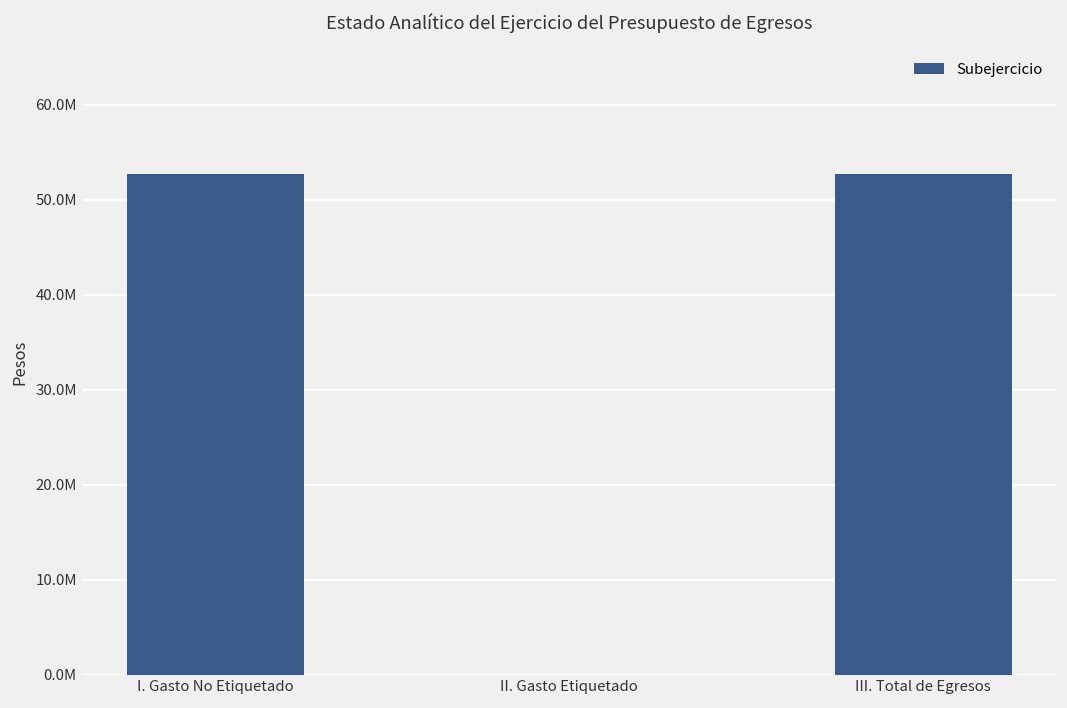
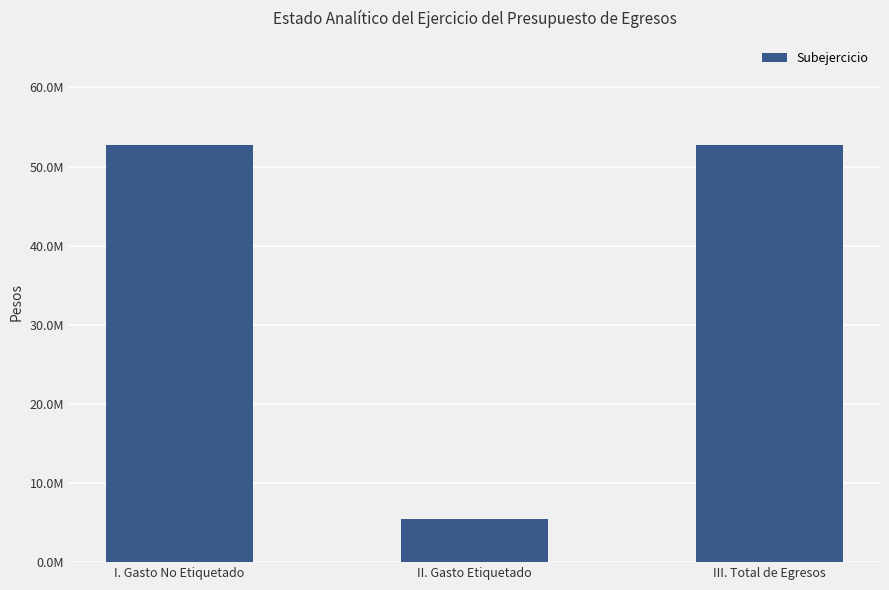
  {
    "I. Gasto No Etiquetado": 53000000,
-   "II. Gasto Etiquetado": 0,
+   "II. Gasto Etiquetado": 5000000,
    "III. Total de Egresos": 53000000
  }
